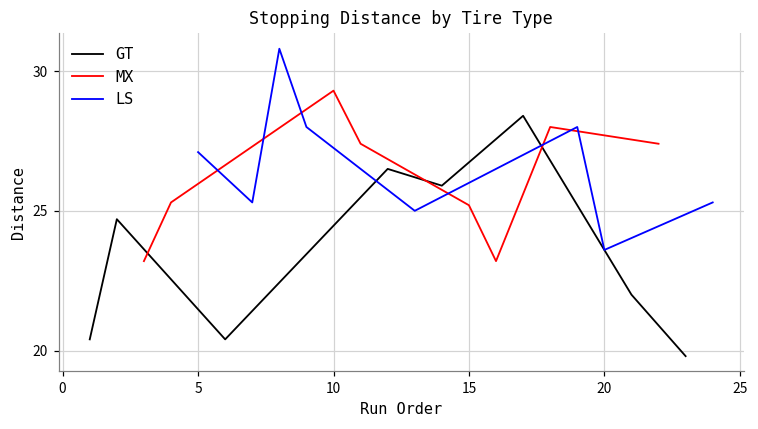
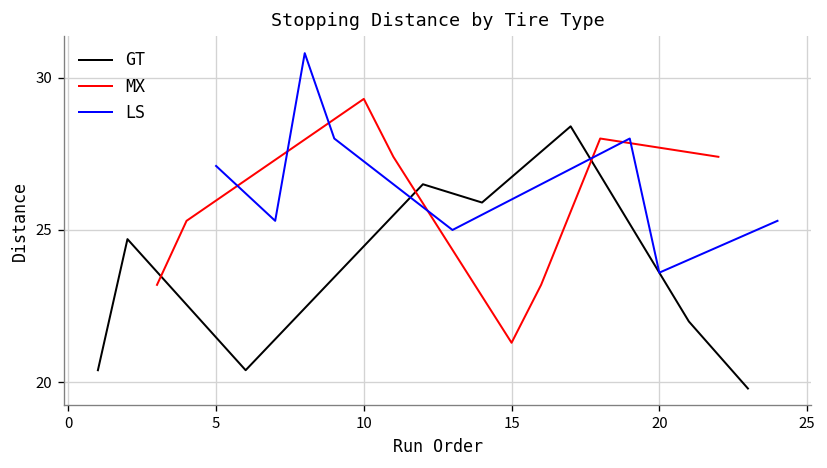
  {
    "MX": {
      "10": 29.3,
-     "15": 25.2
+     "15": 21.3
    },
    "LS": {
      "5": 27.1,
      "20": 23.6
    }
  }
